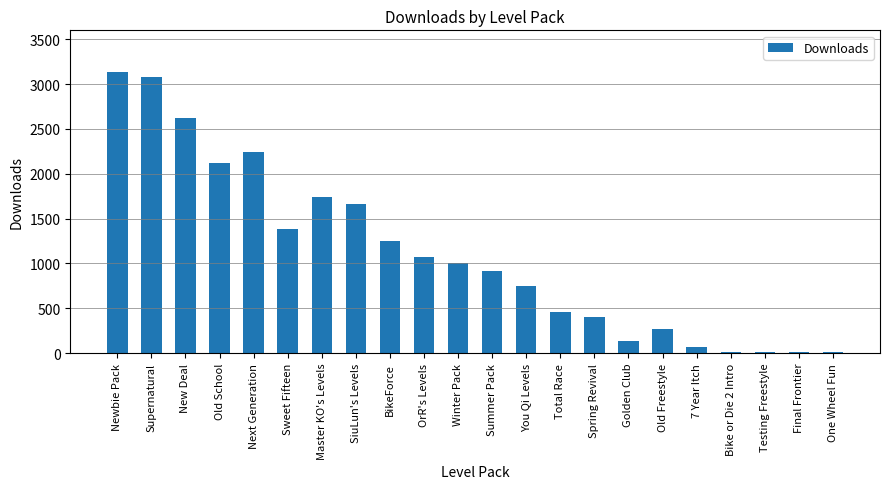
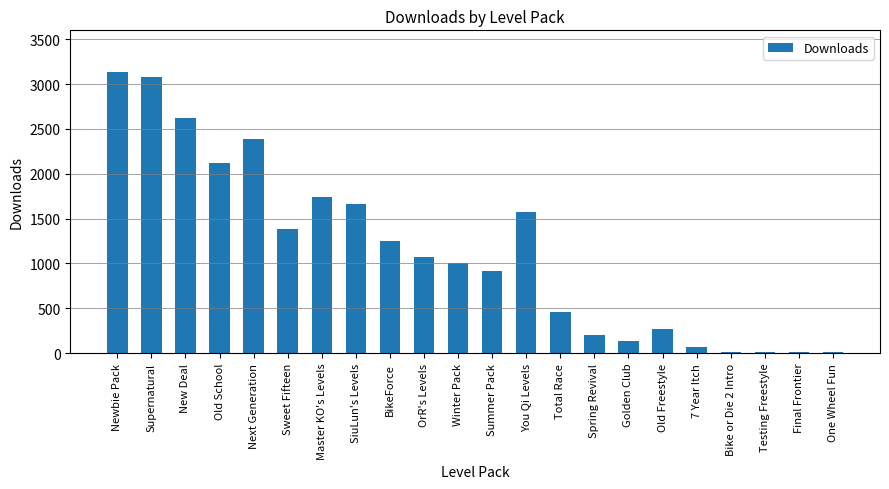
  {
    "Newbie Pack": 3100,
    "Supernatural": 3100,
    "New Deal": 2600,
    "Old School": 2100,
-   "Next Generation": 2200,
+   "Next Generation": 2400,
    "Sweet Fifteen": 1400,
    "Master KO's Levels": 1700,
    "SiuLun's Levels": 1700,
    "BikeForce": 1300,
    "OrR's Levels": 1100,
    "Winter Pack": 1000,
    "Summer Pack": 900,
-   "You Qi Levels": 700,
+   "You Qi Levels": 1600,
    "Total Race": 500,
-   "Spring Revival": 400,
+   "Spring Revival": 200,
    "Golden Club": 100,
    "Old Freestyle": 300,
    "7 Year Itch": 100
  }
